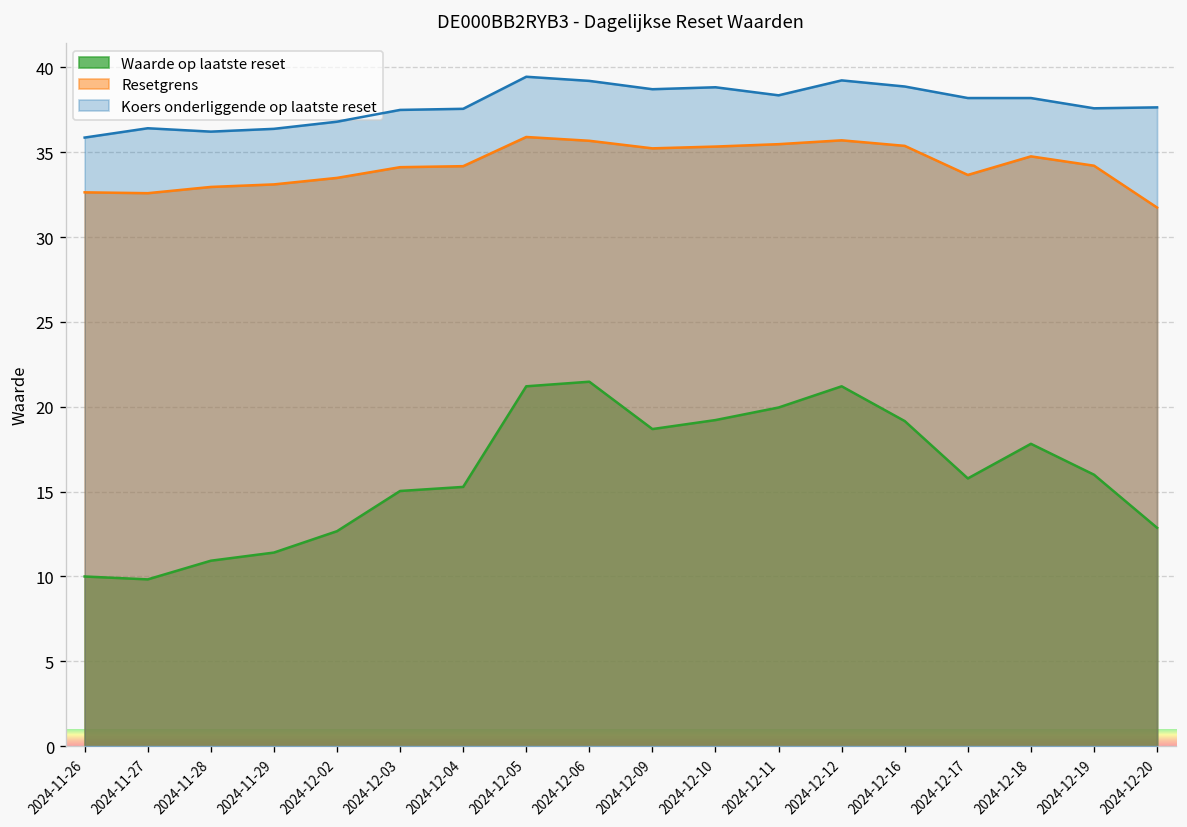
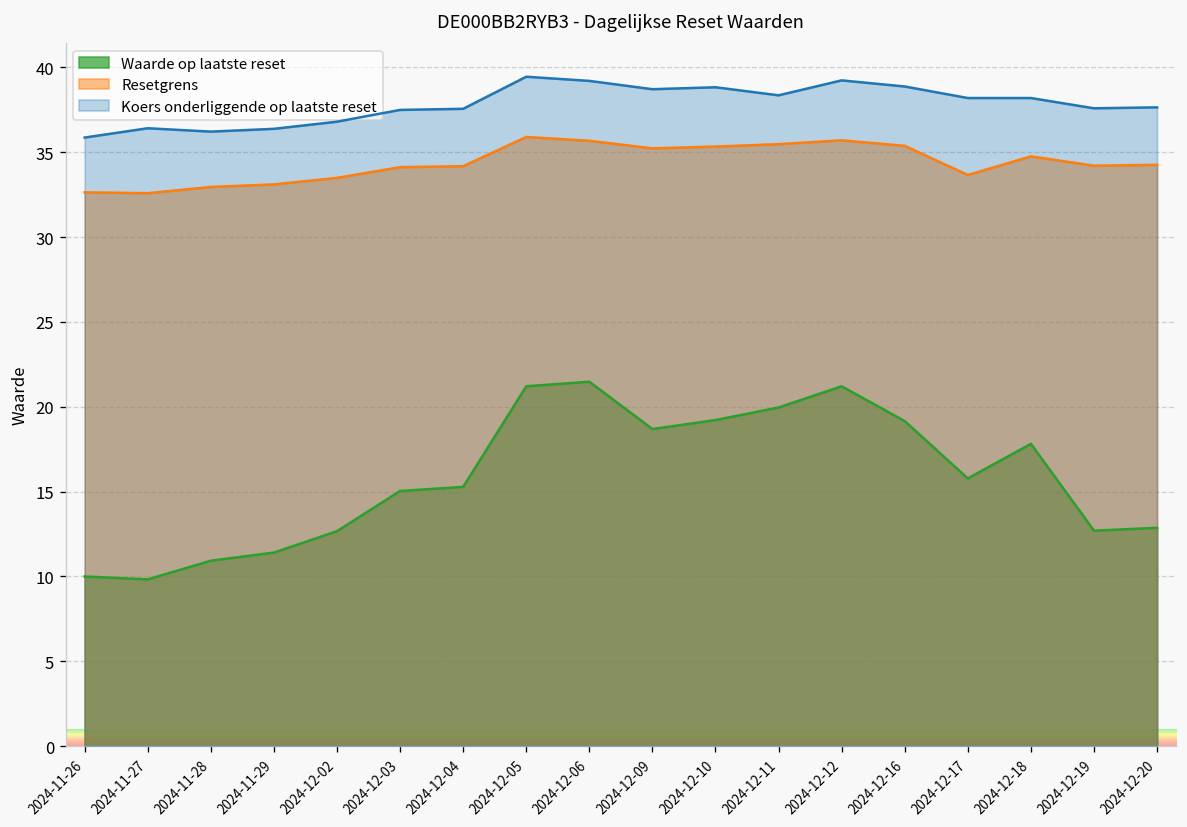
  {
    "Waarde op laatste reset": {
      "2024-11-26": 10.0,
      "2024-11-27": 9.8,
      "2024-11-28": 10.9,
      "2024-11-29": 11.4,
      "2024-12-02": 12.7,
      "2024-12-03": 15.0,
      "2024-12-04": 15.3,
      "2024-12-05": 21.2,
      "2024-12-06": 21.5,
      "2024-12-09": 18.7,
      "2024-12-10": 19.2,
      "2024-12-11": 20.0,
      "2024-12-12": 21.2,
      "2024-12-16": 19.2,
      "2024-12-17": 15.8,
      "2024-12-18": 17.8,
-     "2024-12-19": 16.0,
+     "2024-12-19": 12.7,
      "2024-12-20": 12.9
    },
    "Resetgrens": {
      "2024-11-26": 32.6,
      "2024-11-27": 32.6,
      "2024-11-28": 33.0,
      "2024-11-29": 33.1,
      "2024-12-02": 33.5,
      "2024-12-03": 34.1,
      "2024-12-04": 34.2,
      "2024-12-05": 35.9,
      "2024-12-06": 35.7,
      "2024-12-09": 35.2,
      "2024-12-10": 35.3,
      "2024-12-11": 35.5,
      "2024-12-12": 35.7,
      "2024-12-16": 35.4,
      "2024-12-17": 33.7,
      "2024-12-18": 34.8,
      "2024-12-19": 34.2,
-     "2024-12-20": 31.7
+     "2024-12-20": 34.3
    },
    "Koers onderliggende op laatste reset": {
      "2024-11-26": 35.9,
      "2024-11-27": 36.4,
      "2024-11-28": 36.2,
      "2024-11-29": 36.4,
      "2024-12-03": 37.5,
      "2024-12-04": 37.6,
      "2024-12-05": 39.5,
      "2024-12-06": 39.2,
      "2024-12-09": 38.7,
      "2024-12-10": 38.8,
      "2024-12-11": 38.4,
      "2024-12-12": 39.2,
      "2024-12-16": 38.9,
      "2024-12-17": 38.2,
      "2024-12-18": 38.2,
      "2024-12-19": 37.6,
      "2024-12-20": 37.7
    }
  }
